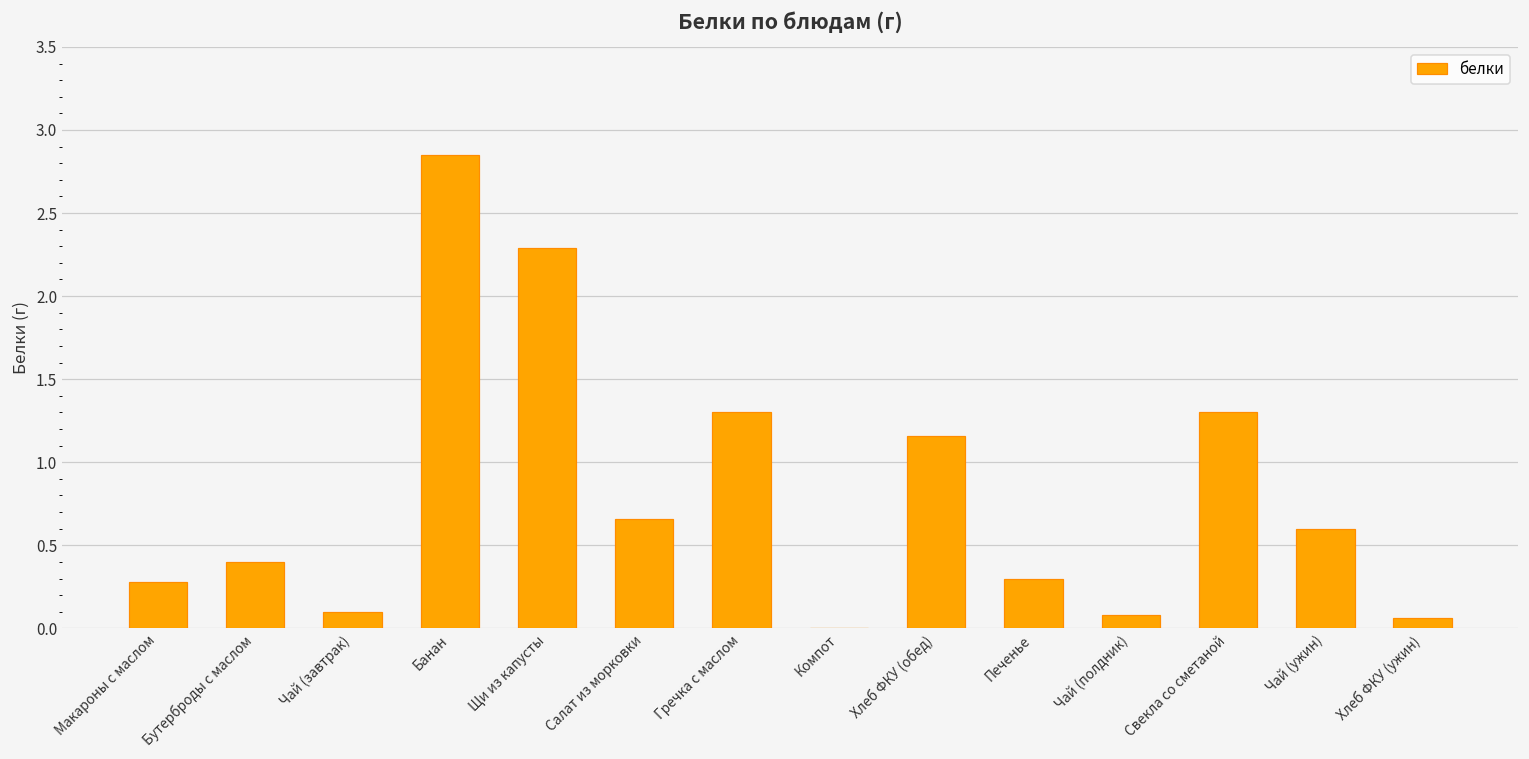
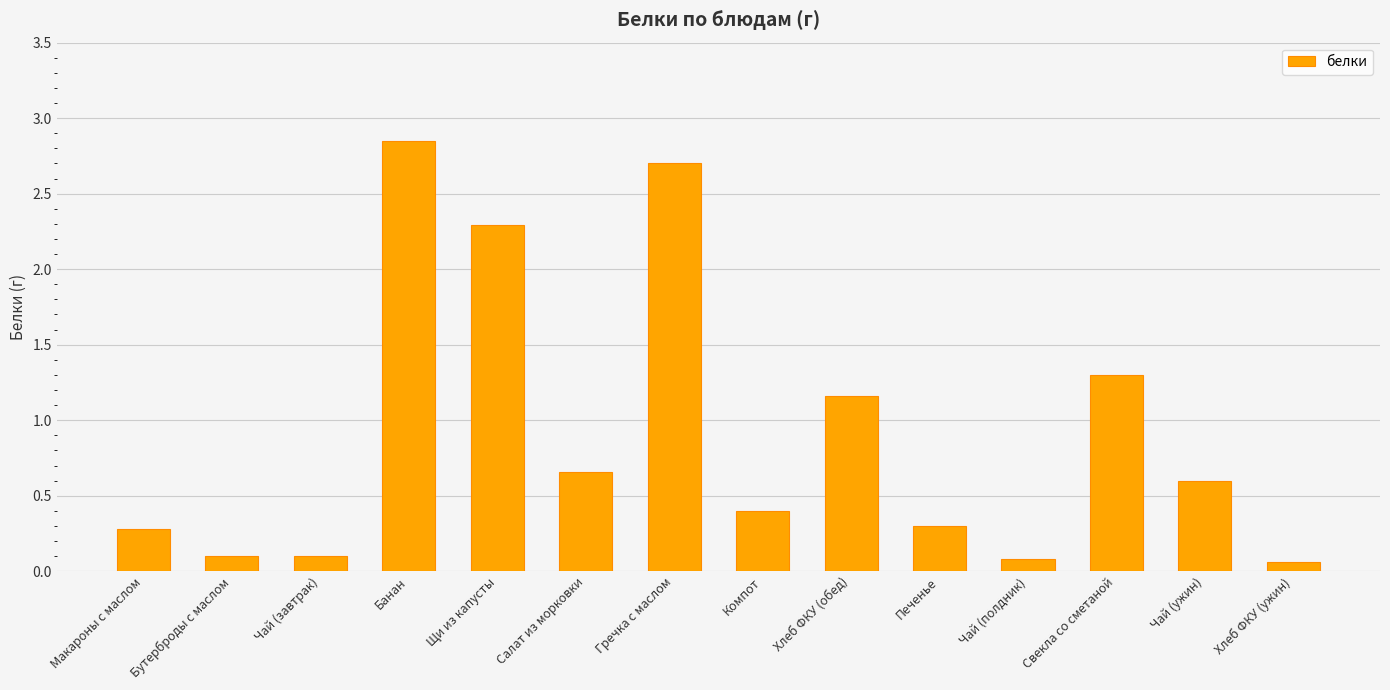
  {
    "Макароны с маслом": 0.28,
-   "Бутерброды с маслом": 0.4,
+   "Бутерброды с маслом": 0.1,
    "Чай (завтрак)": 0.1,
    "Банан": 2.85,
    "Щи из капусты": 2.3,
    "Салат из морковки": 0.66,
-   "Гречка с маслом": 1.3,
-   "Компот": 0.0,
+   "Гречка с маслом": 2.7,
+   "Компот": 0.4,
    "Хлеб ФКУ (обед)": 1.16,
    "Печенье": 0.3,
    "Чай (полдник)": 0.08,
    "Свекла со сметаной": 1.3,
    "Чай (ужин)": 0.6,
    "Хлеб ФКУ (ужин)": 0.06
  }
